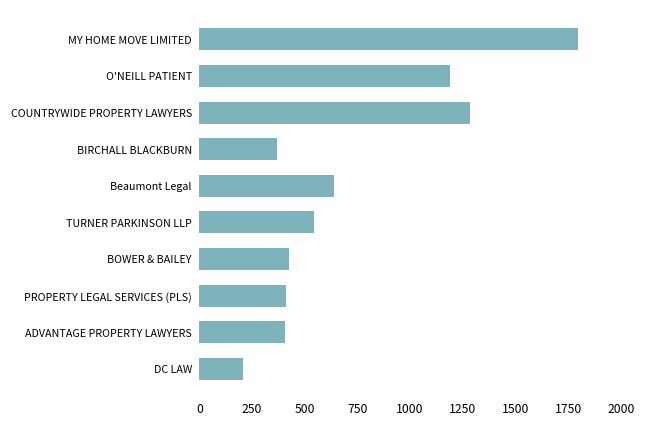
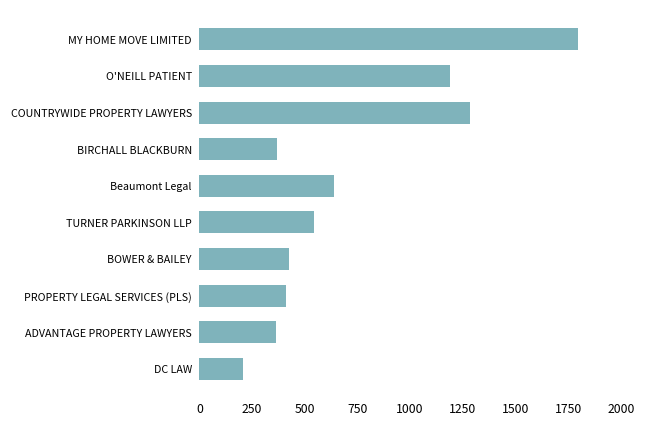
  {
    "MY HOME MOVE LIMITED": 1800,
    "O'NEILL PATIENT": 1190,
    "COUNTRYWIDE PROPERTY LAWYERS": 1280,
    "BIRCHALL BLACKBURN": 370,
    "Beaumont Legal": 640,
    "TURNER PARKINSON LLP": 550,
    "BOWER & BAILEY": 420,
    "PROPERTY LEGAL SERVICES (PLS)": 410,
-   "ADVANTAGE PROPERTY LAWYERS": 410,
+   "ADVANTAGE PROPERTY LAWYERS": 370,
    "DC LAW": 210
  }
